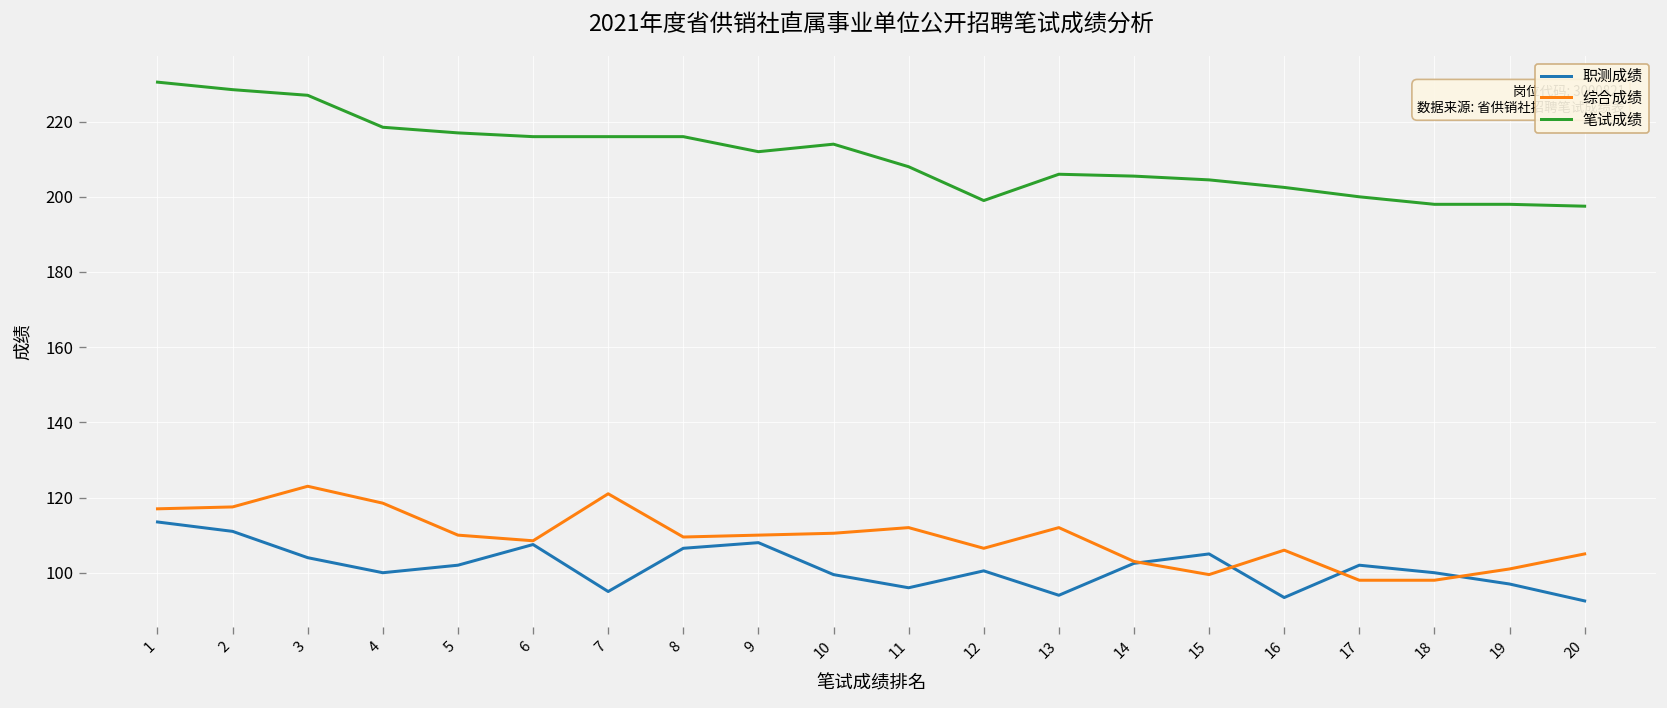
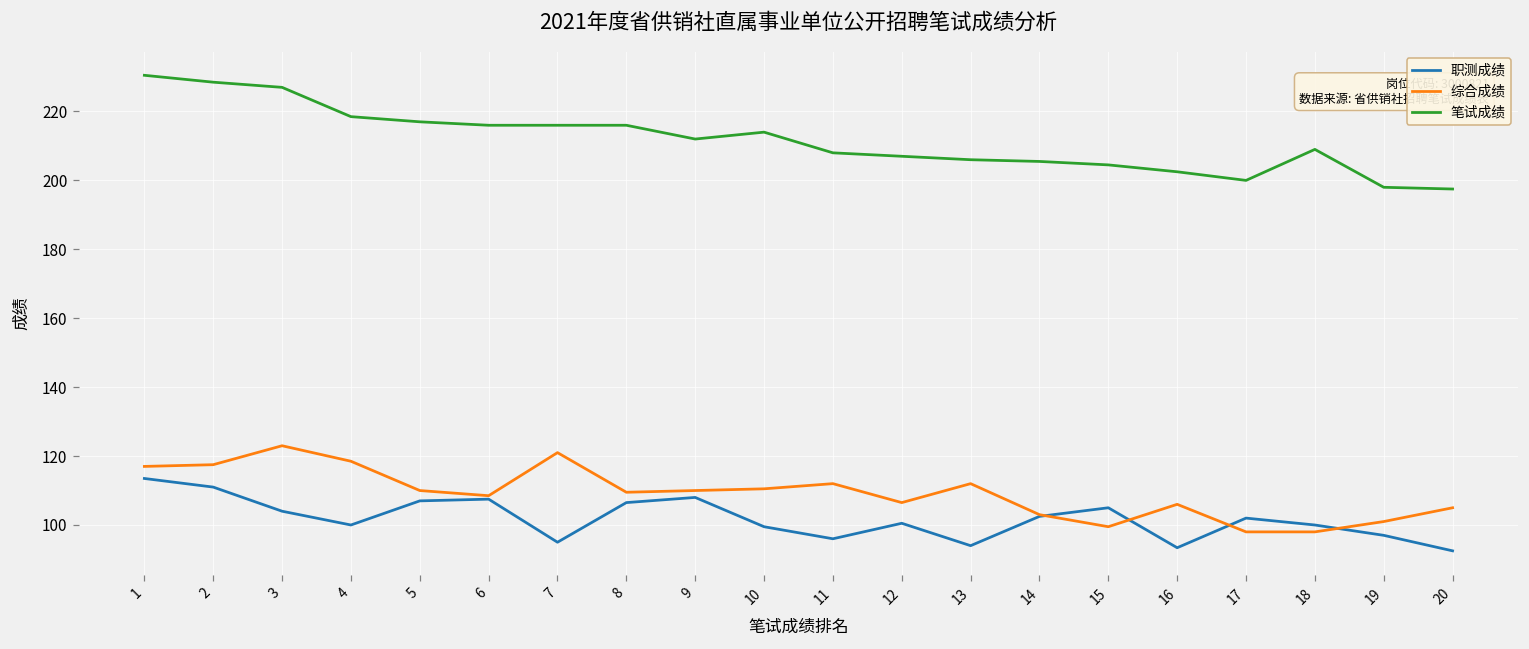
  {
    "职测成绩": {
      "1": 114,
      "2": 111,
      "3": 104,
      "4": 100,
-     "5": 102,
+     "5": 107,
      "6": 108,
      "7": 95,
      "8": 107,
      "9": 108,
      "10": 100,
      "11": 96,
      "12": 101,
      "13": 94,
      "15": 105,
      "16": 93,
      "17": 102,
      "18": 100,
      "19": 97,
      "20": 93
    },
    "综合成绩": {
      "1": 117,
      "2": 118,
      "3": 123,
      "4": 119,
      "5": 110,
      "6": 109,
      "7": 121,
      "8": 110,
      "9": 110,
      "10": 111,
      "11": 112,
      "12": 107,
      "13": 112,
      "15": 100,
      "16": 106,
      "17": 98,
      "18": 98,
      "19": 101,
      "20": 105
    },
    "笔试成绩": {
      "1": 231,
      "2": 229,
      "3": 227,
      "4": 219,
      "5": 217,
      "6": 216,
      "7": 216,
      "8": 216,
      "9": 212,
      "10": 214,
      "11": 208,
-     "12": 199,
+     "12": 207,
      "13": 206,
      "14": 206,
      "15": 205,
      "16": 203,
      "17": 200,
-     "18": 198,
+     "18": 209,
      "19": 198,
      "20": 198
    }
  }
